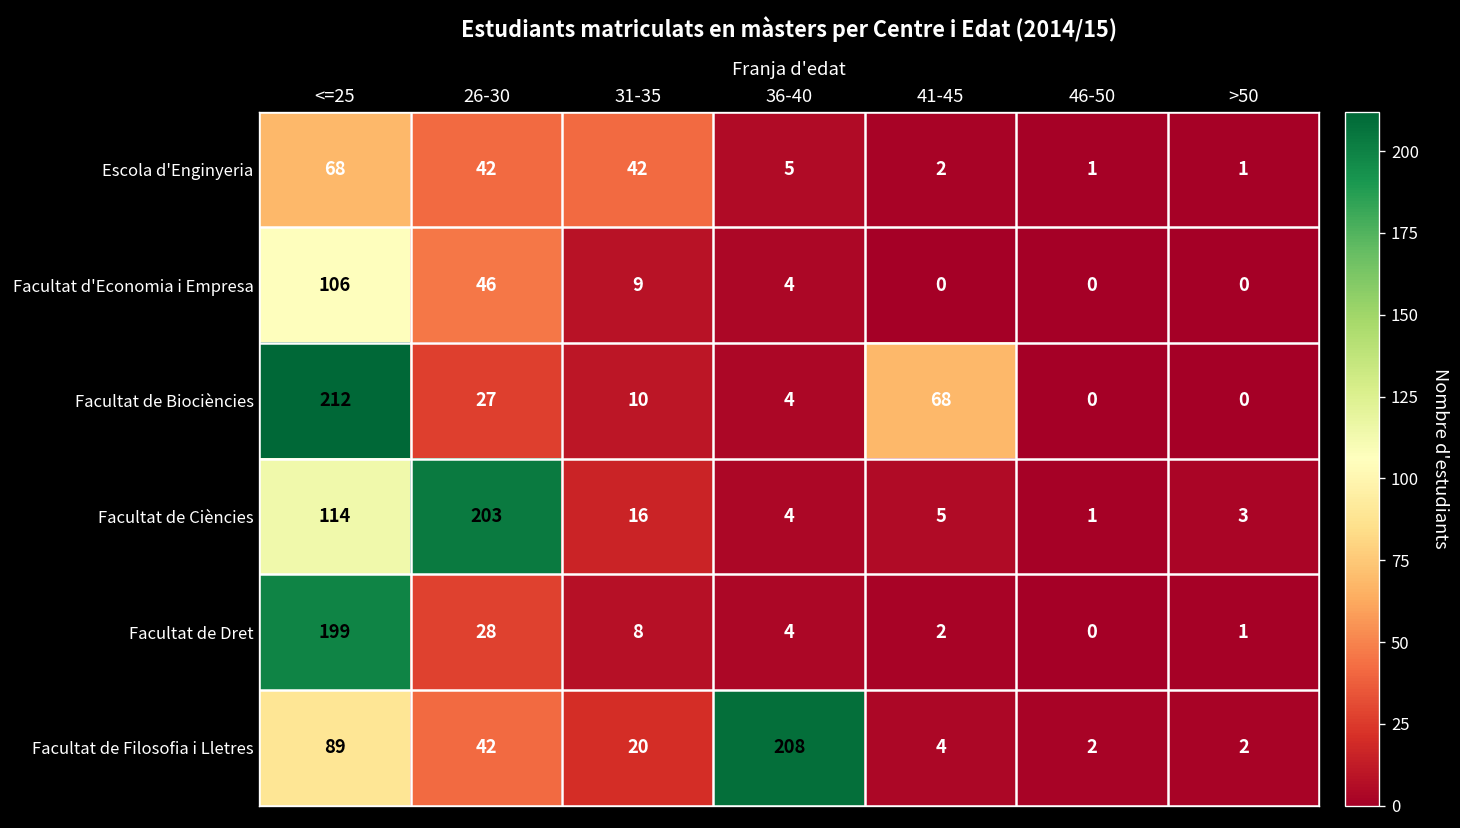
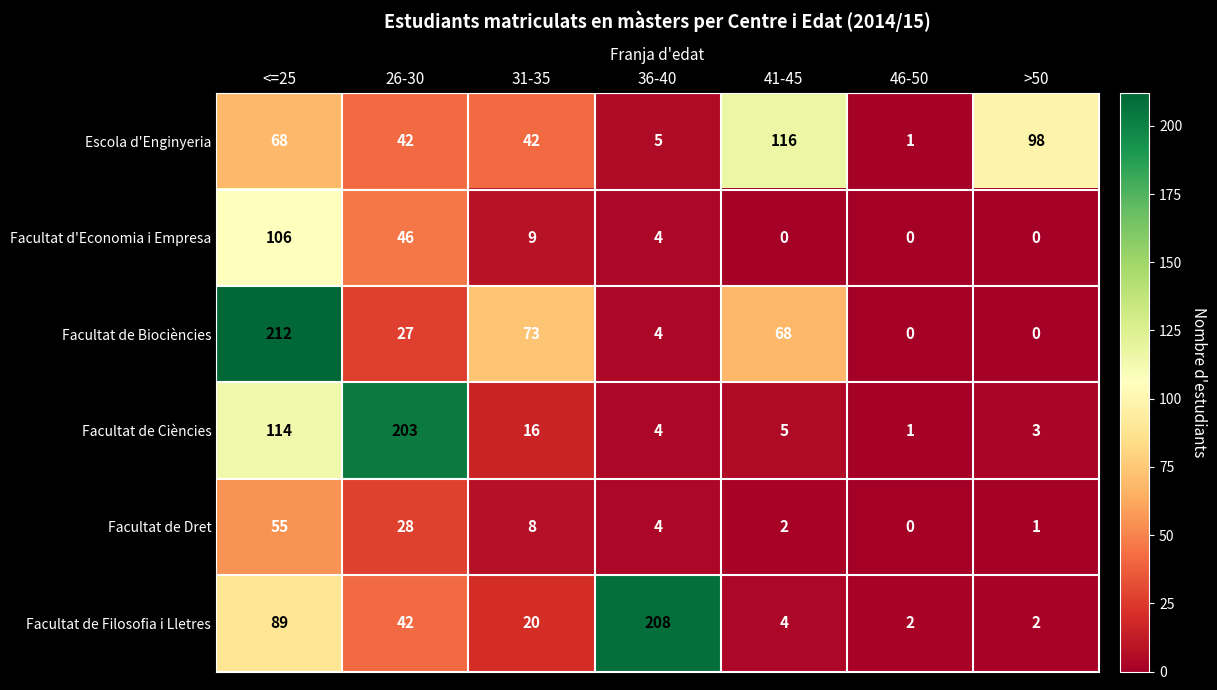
  {
    "Escola d'Enginyeria": {
      "<=25": 68,
      "26-30": 42,
      "31-35": 42,
      "36-40": 5,
-     "41-45": 2,
+     "41-45": 116,
      "46-50": 1,
-     ">50": 1
+     ">50": 98
    },
    "Facultat d'Economia i Empresa": {
      "<=25": 106,
      "26-30": 46,
      "31-35": 9,
      "36-40": 4,
      "41-45": 0,
      "46-50": 0,
      ">50": 0
    },
    "Facultat de Biociències": {
      "<=25": 212,
      "26-30": 27,
-     "31-35": 10,
+     "31-35": 73,
      "36-40": 4,
      "41-45": 68,
      "46-50": 0,
      ">50": 0
    },
    "Facultat de Ciències": {
      "<=25": 114,
      "26-30": 203,
      "31-35": 16,
      "36-40": 4,
      "41-45": 5,
      "46-50": 1,
      ">50": 3
    },
    "Facultat de Dret": {
-     "<=25": 199,
+     "<=25": 55,
      "26-30": 28,
      "31-35": 8,
      "36-40": 4,
      "41-45": 2,
      "46-50": 0,
      ">50": 1
    },
    "Facultat de Filosofia i Lletres": {
      "<=25": 89,
      "26-30": 42,
      "31-35": 20,
      "36-40": 208,
      "41-45": 4,
      "46-50": 2,
      ">50": 2
    }
  }
